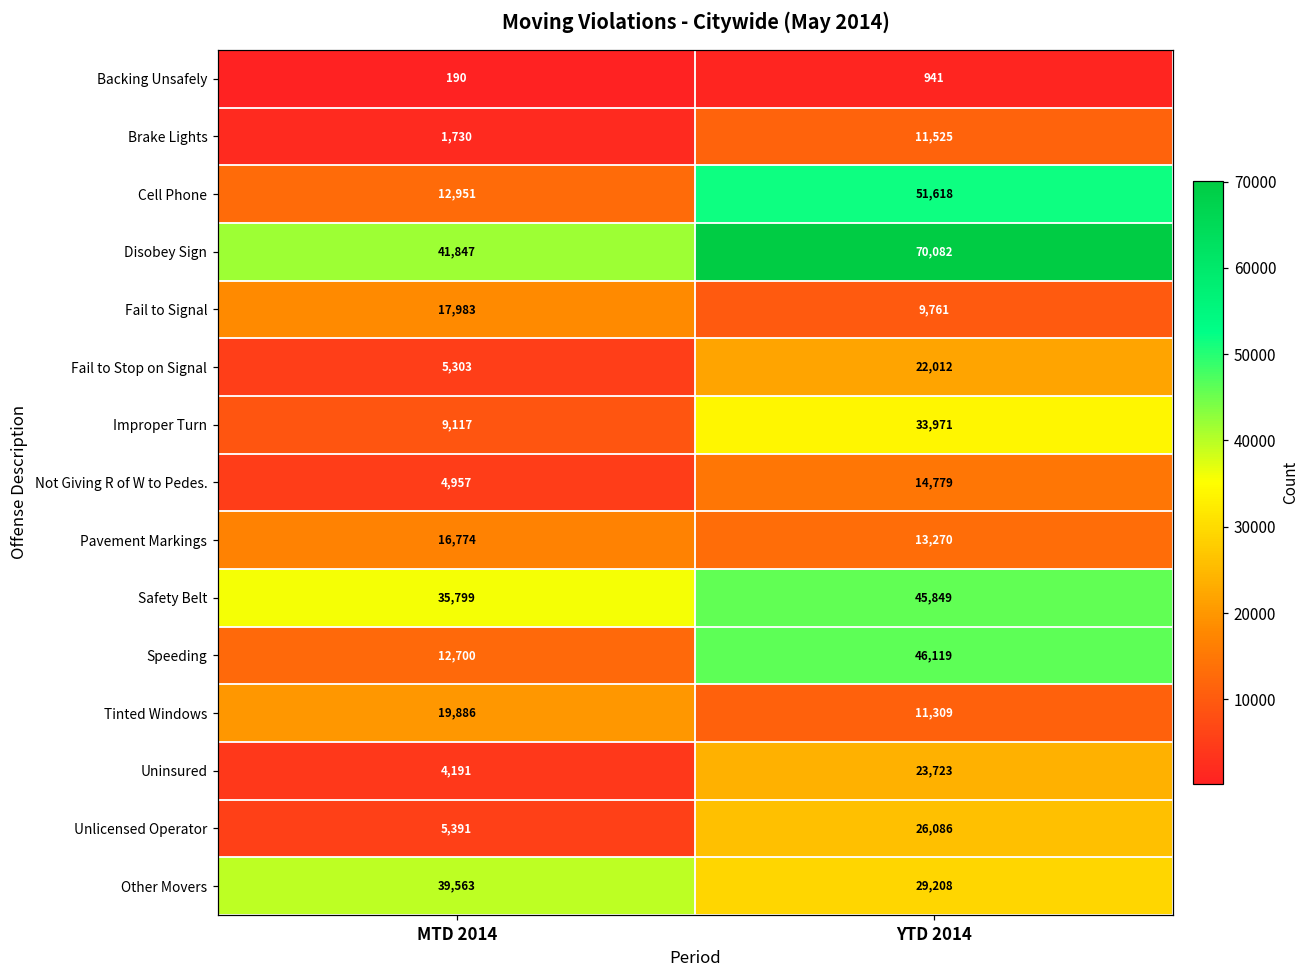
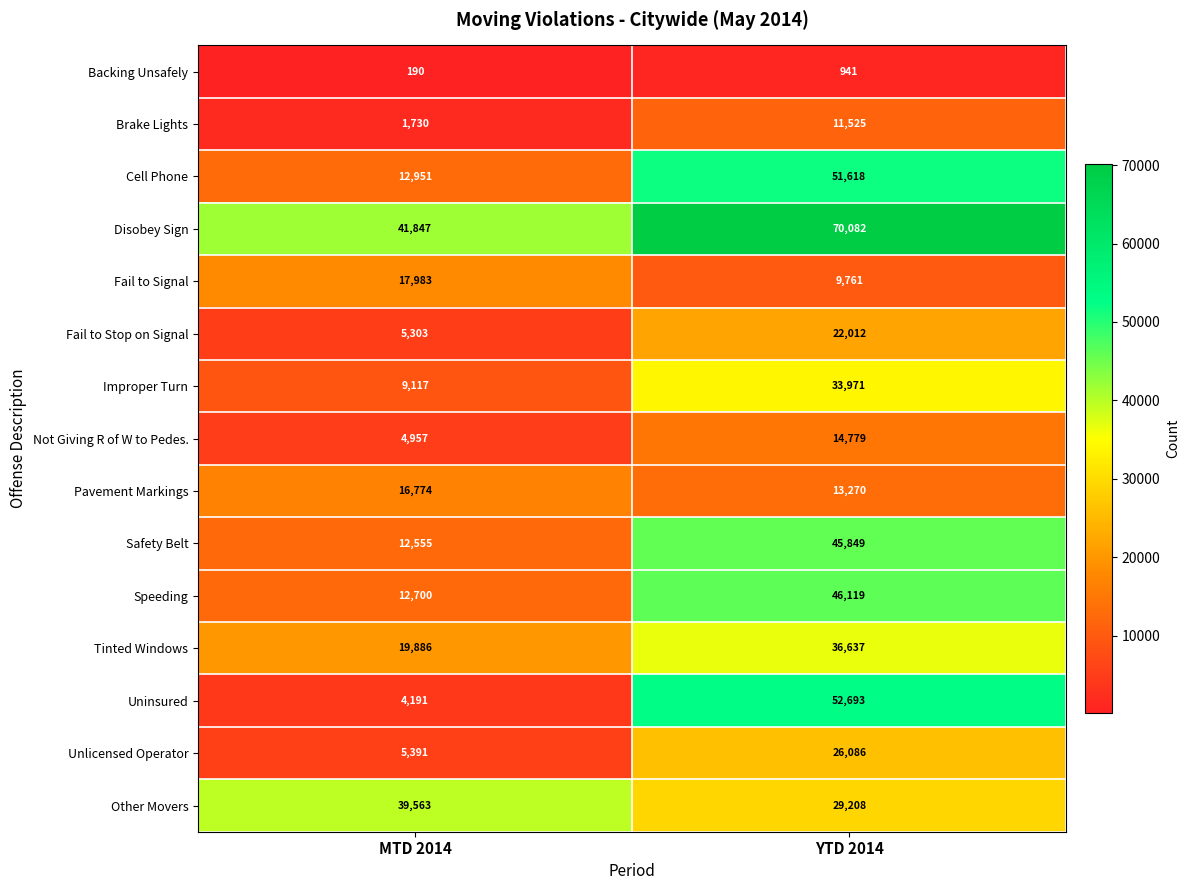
  {
    "Backing Unsafely": {
      "MTD 2014": "190",
      "YTD 2014": "941"
    },
    "Brake Lights": {
      "MTD 2014": "1,730",
      "YTD 2014": "11,525"
    },
    "Cell Phone": {
      "MTD 2014": "12,951",
      "YTD 2014": "51,618"
    },
    "Disobey Sign": {
      "MTD 2014": "41,847",
      "YTD 2014": "70,082"
    },
    "Fail to Signal": {
      "MTD 2014": "17,983",
      "YTD 2014": "9,761"
    },
    "Fail to Stop on Signal": {
      "MTD 2014": "5,303",
      "YTD 2014": "22,012"
    },
    "Improper Turn": {
      "MTD 2014": "9,117",
      "YTD 2014": "33,971"
    },
    "Not Giving R of W to Pedes.": {
      "MTD 2014": "4,957",
      "YTD 2014": "14,779"
    },
    "Pavement Markings": {
      "MTD 2014": "16,774",
      "YTD 2014": "13,270"
    },
    "Safety Belt": {
-     "MTD 2014": "35,799",
+     "MTD 2014": "12,555",
      "YTD 2014": "45,849"
    },
    "Speeding": {
      "MTD 2014": "12,700",
      "YTD 2014": "46,119"
    },
    "Tinted Windows": {
      "MTD 2014": "19,886",
-     "YTD 2014": "11,309"
+     "YTD 2014": "36,637"
    },
    "Uninsured": {
      "MTD 2014": "4,191",
-     "YTD 2014": "23,723"
+     "YTD 2014": "52,693"
    },
    "Unlicensed Operator": {
      "MTD 2014": "5,391",
      "YTD 2014": "26,086"
    },
    "Other Movers": {
      "MTD 2014": "39,563",
      "YTD 2014": "29,208"
    }
  }
